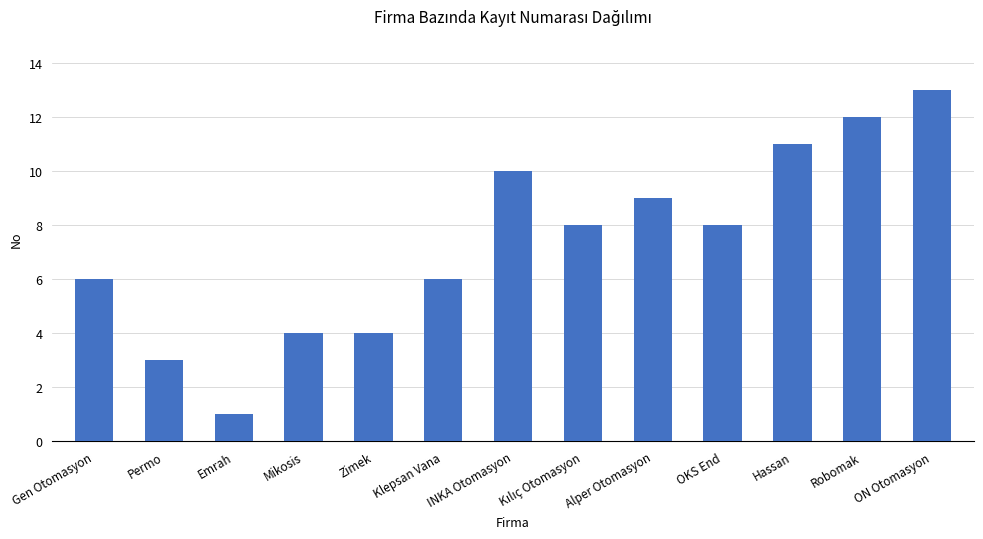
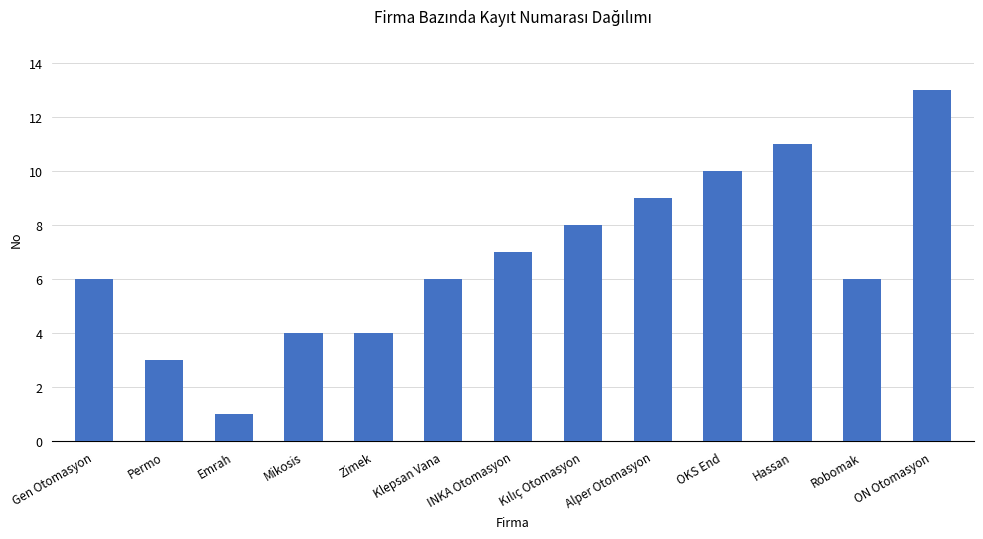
  {
    "Gen Otomasyon": 6,
    "Permo": 3,
    "Emrah": 1,
    "Mikosis": 4,
    "Zimek": 4,
    "Klepsan Vana": 6,
-   "INKA Otomasyon": 10,
+   "INKA Otomasyon": 7,
    "Kılıç Otomasyon": 8,
    "Alper Otomasyon": 9,
-   "OKS End": 8,
+   "OKS End": 10,
    "Hassan": 11,
-   "Robomak": 12,
+   "Robomak": 6,
    "ON Otomasyon": 13
  }
